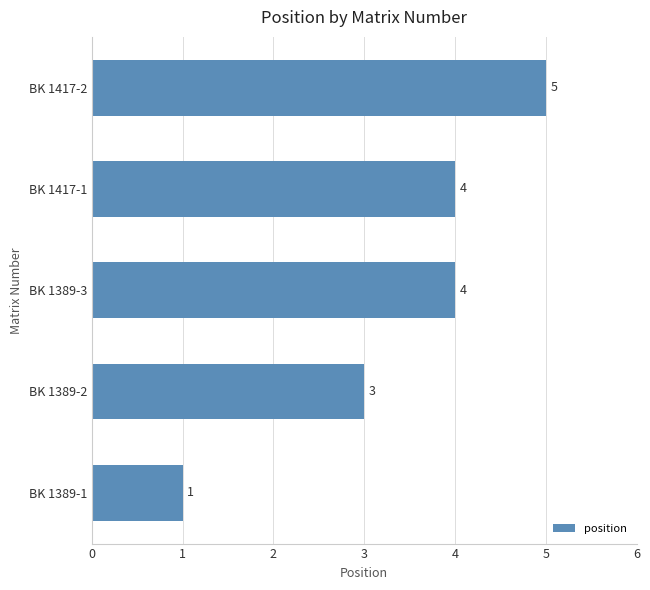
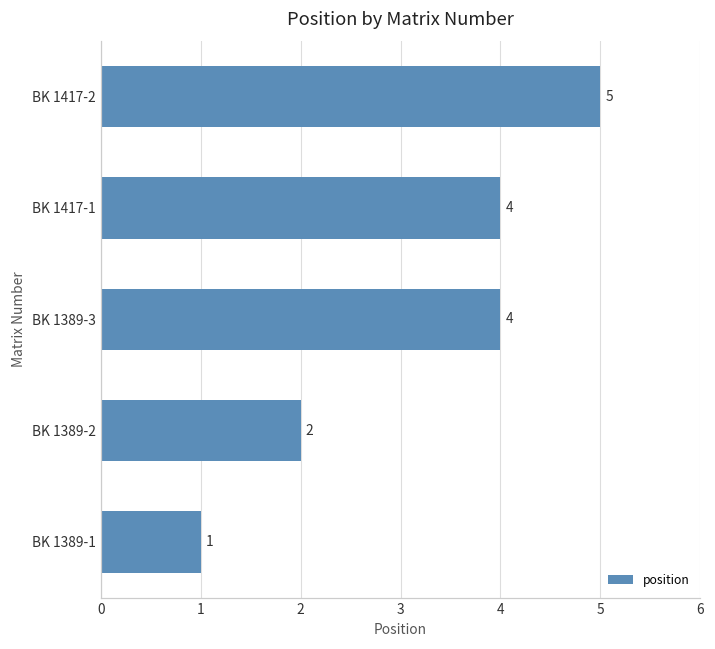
  {
    "BK 1417-2": 5,
    "BK 1417-1": 4,
    "BK 1389-3": 4,
-   "BK 1389-2": 3,
+   "BK 1389-2": 2,
    "BK 1389-1": 1
  }
